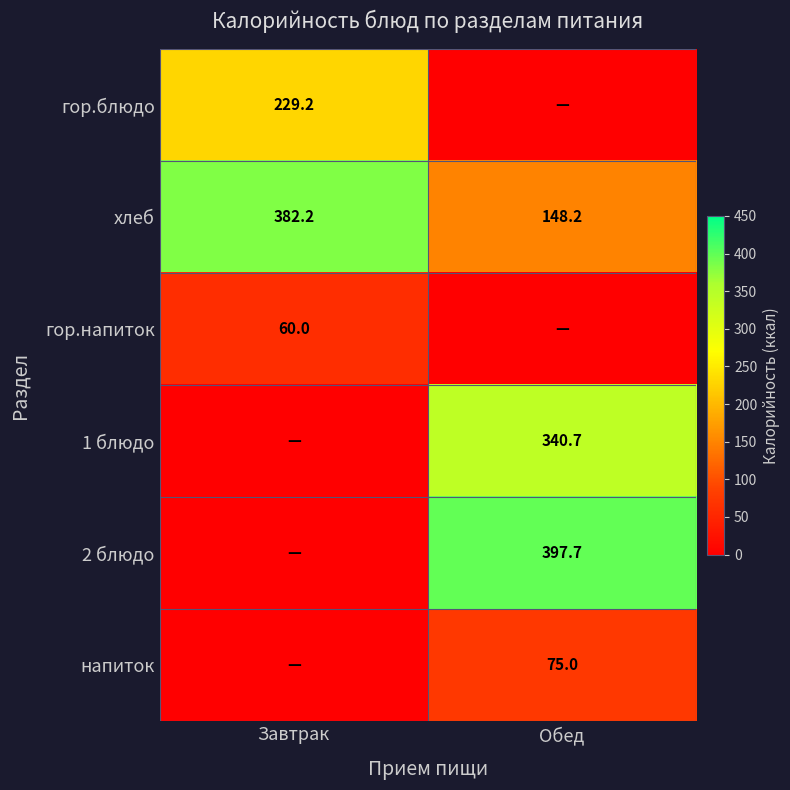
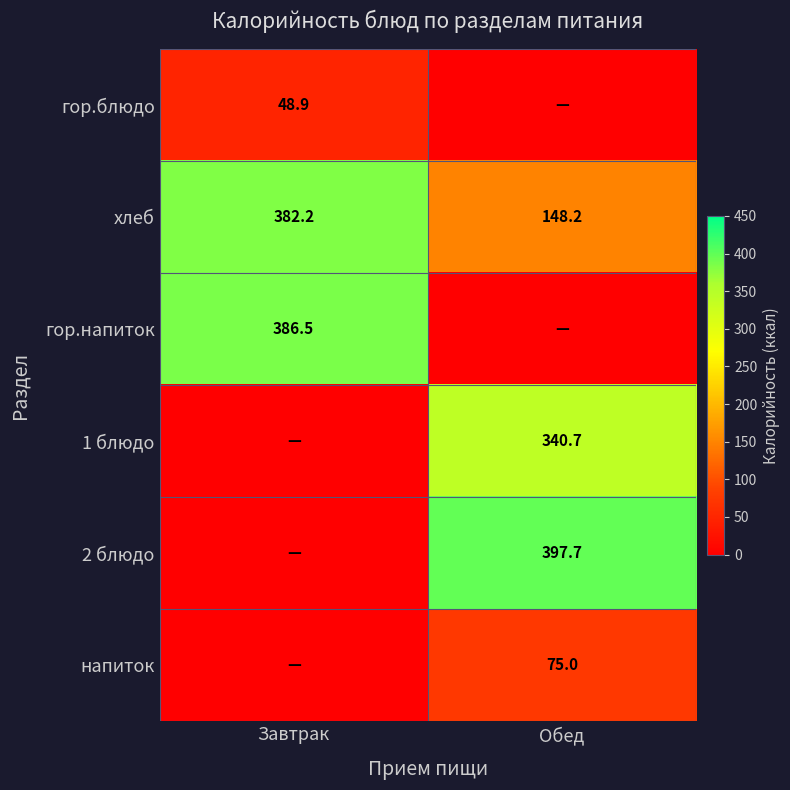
  {
    "гор.блюдо": {
-     "Завтрак": 229.2
+     "Завтрак": 48.9
    },
    "хлеб": {
      "Завтрак": 382.2,
      "Обед": 148.2
    },
    "гор.напиток": {
-     "Завтрак": 60.0
+     "Завтрак": 386.5
    },
    "1 блюдо": {
      "Обед": 340.7
    },
    "2 блюдо": {
      "Обед": 397.7
    },
    "напиток": {
      "Обед": 75.0
    }
  }
